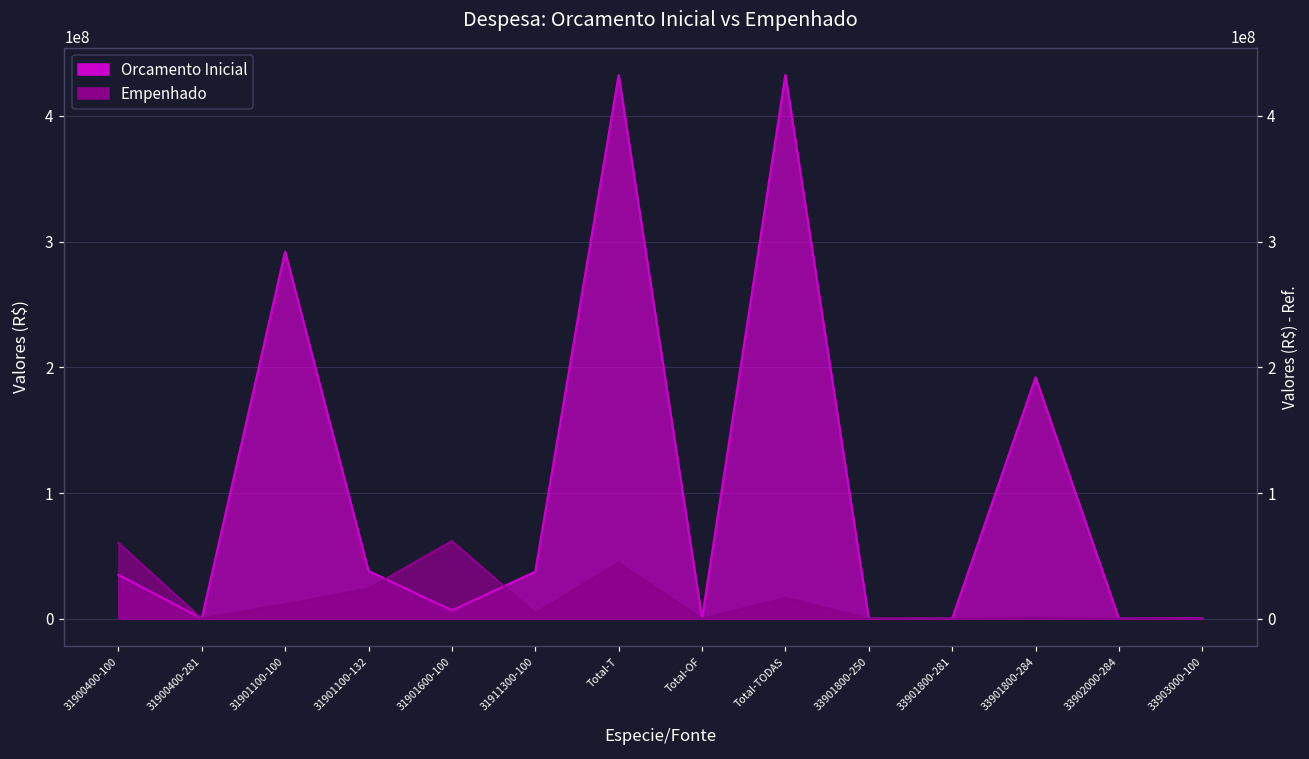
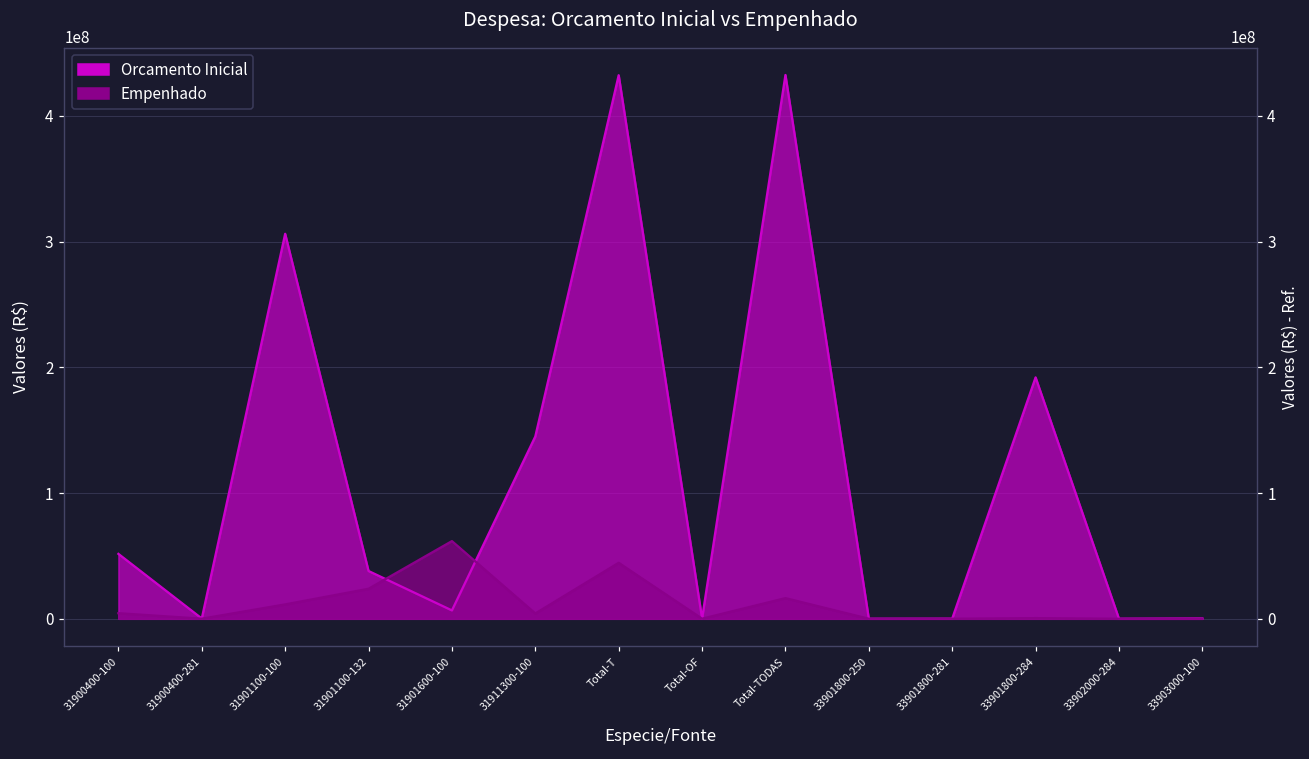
  {
    "Orcamento Inicial": {
-     "31900400-100": 35000000,
-     "31901100-100": 292000000,
+     "31900400-100": 52000000,
+     "31901100-100": 306000000,
      "31901100-132": 38000000,
      "31901600-100": 7000000,
-     "31911300-100": 37000000,
+     "31911300-100": 145000000,
      "Total-T": 432000000,
      "Total-TODAS": 432000000,
      "33901800-284": 192000000
    },
    "Empenhado": {
-     "31900400-100": 60000000,
+     "31900400-100": 4000000,
      "31901100-100": 11000000,
      "31901100-132": 24000000,
      "31901600-100": 62000000,
      "31911300-100": 4000000,
      "Total-T": 44000000,
      "Total-TODAS": 16000000,
      "33901800-284": 1000000
    }
  }
